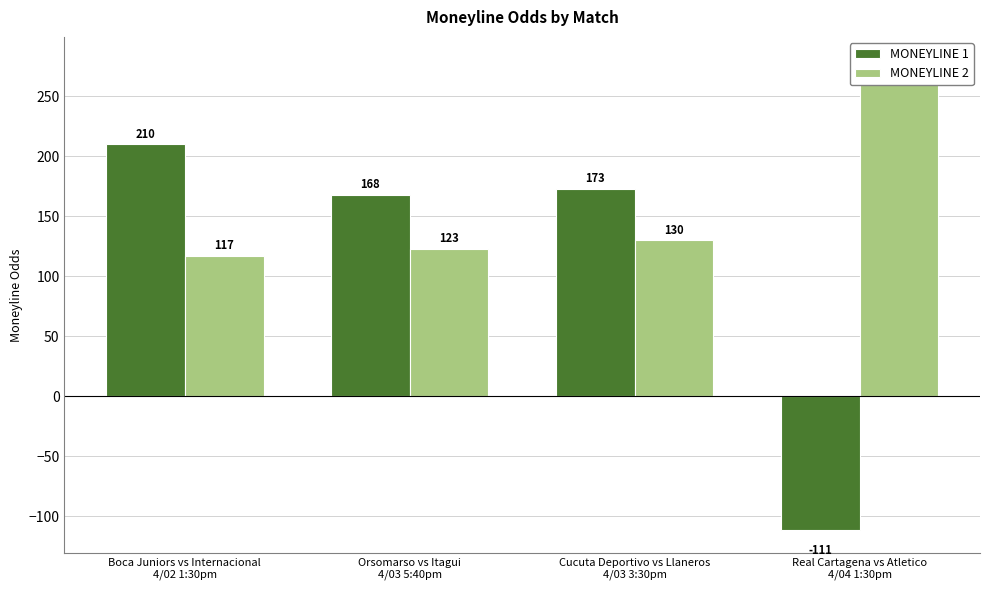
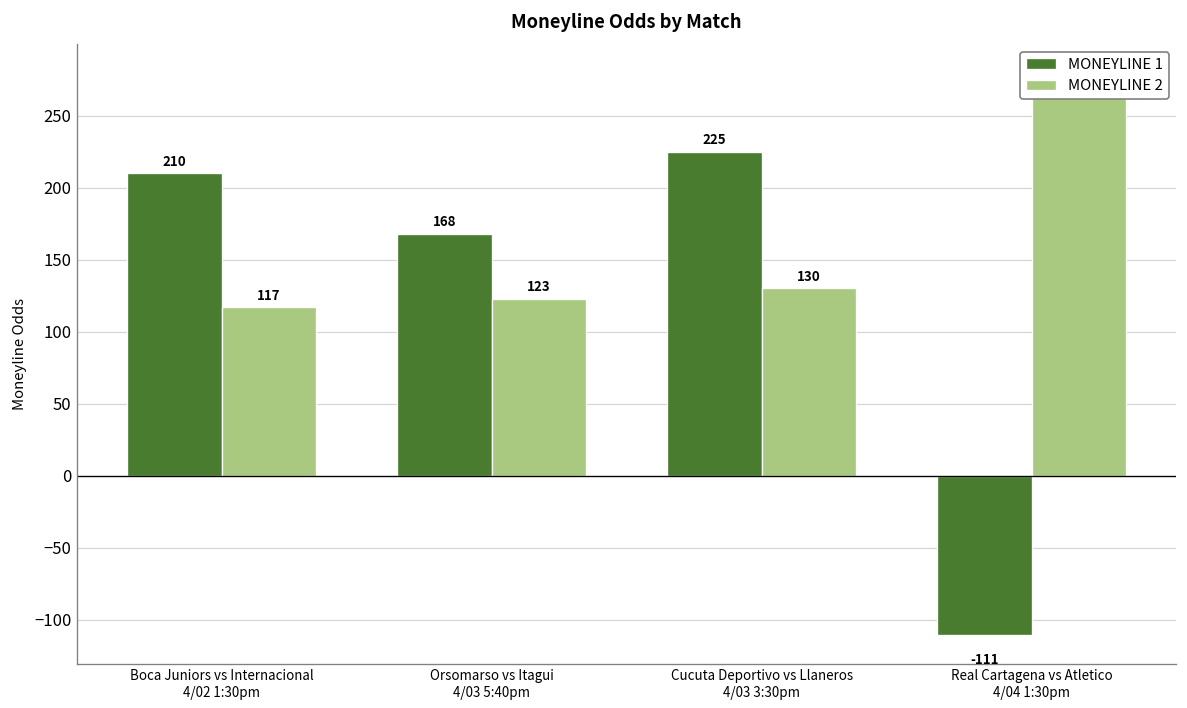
  {
    "MONEYLINE 1": {
      "Boca Juniors vs Internacional 4/02 1:30pm": 210,
      "Orsomarso vs Itagui 4/03 5:40pm": 168,
-     "Cucuta Deportivo vs Llaneros 4/03 3:30pm": 173,
+     "Cucuta Deportivo vs Llaneros 4/03 3:30pm": 225,
      "Real Cartagena vs Atletico 4/04 1:30pm": -111
    },
    "MONEYLINE 2": {
      "Boca Juniors vs Internacional 4/02 1:30pm": 117,
      "Orsomarso vs Itagui 4/03 5:40pm": 123,
      "Cucuta Deportivo vs Llaneros 4/03 3:30pm": 130
    }
  }
